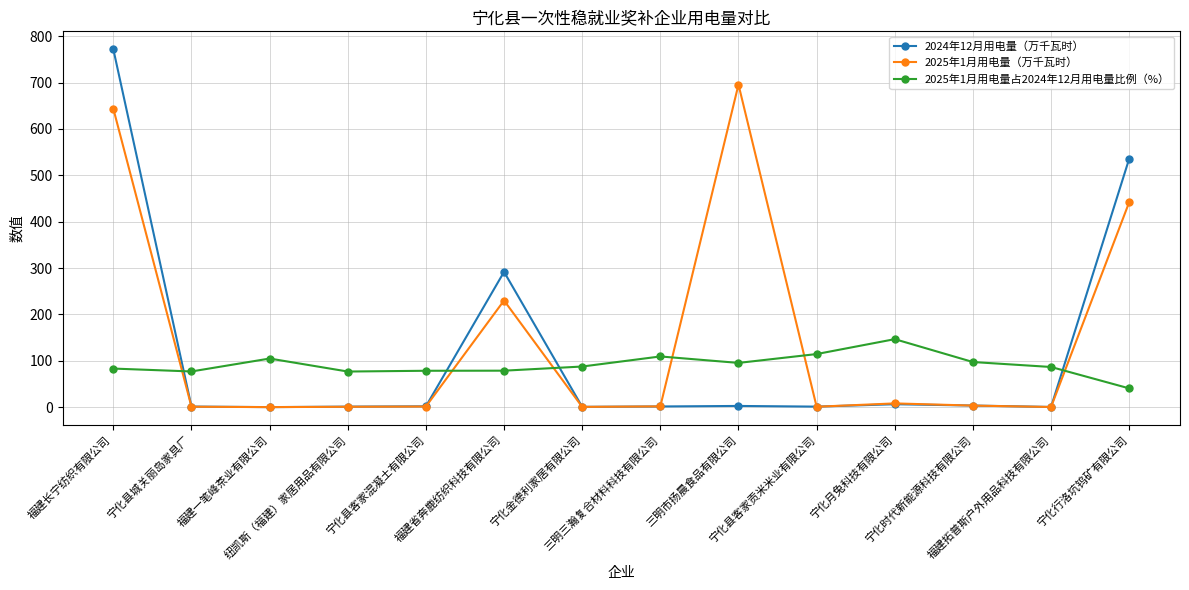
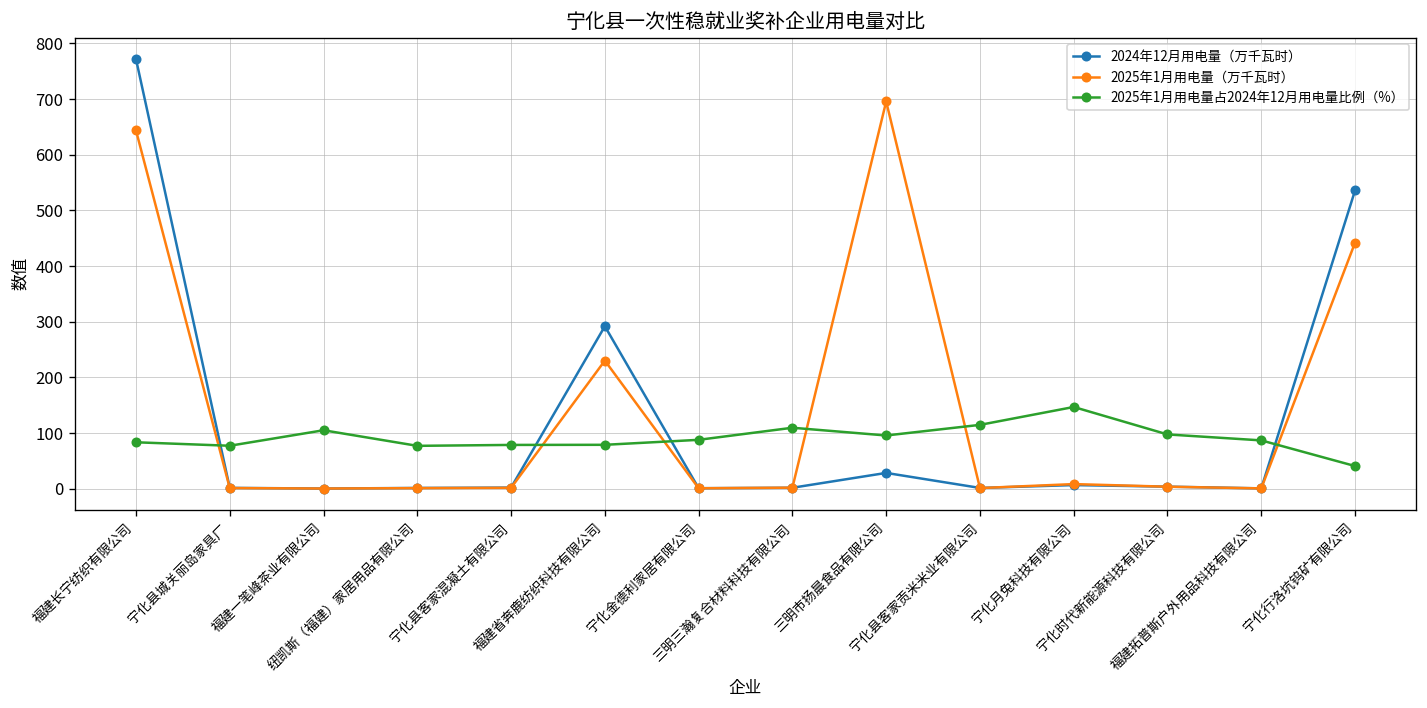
  {
    "2024年12月用电量（万千瓦时）": {
      "福建长宁纺织有限公司": 770,
      "福建省奔鹿纺织科技有限公司": 290,
-     "三明市扬晨食品有限公司": 0,
+     "三明市扬晨食品有限公司": 30,
      "宁化行洛坑钨矿有限公司": 540
    },
    "2025年1月用电量（万千瓦时）": {
      "福建长宁纺织有限公司": 640,
      "福建省奔鹿纺织科技有限公司": 230,
      "三明市扬晨食品有限公司": 700,
      "宁化行洛坑钨矿有限公司": 440
    },
    "2025年1月用电量占2024年12月用电量比例（%）": {
      "福建长宁纺织有限公司": 80,
      "宁化县城关丽岛家具厂": 80,
      "福建一笔峰茶业有限公司": 110,
      "纽凯斯（福建）家居用品有限公司": 80,
      "宁化县客家混凝土有限公司": 80,
      "福建省奔鹿纺织科技有限公司": 80,
      "宁化金德利家居有限公司": 90,
      "三明三瀚复合材料科技有限公司": 110,
      "三明市扬晨食品有限公司": 100,
      "宁化县客家贡米米业有限公司": 110,
      "宁化月兔科技有限公司": 150,
      "宁化时代新能源科技有限公司": 100,
      "福建拓普斯户外用品科技有限公司": 90,
      "宁化行洛坑钨矿有限公司": 40
    }
  }
